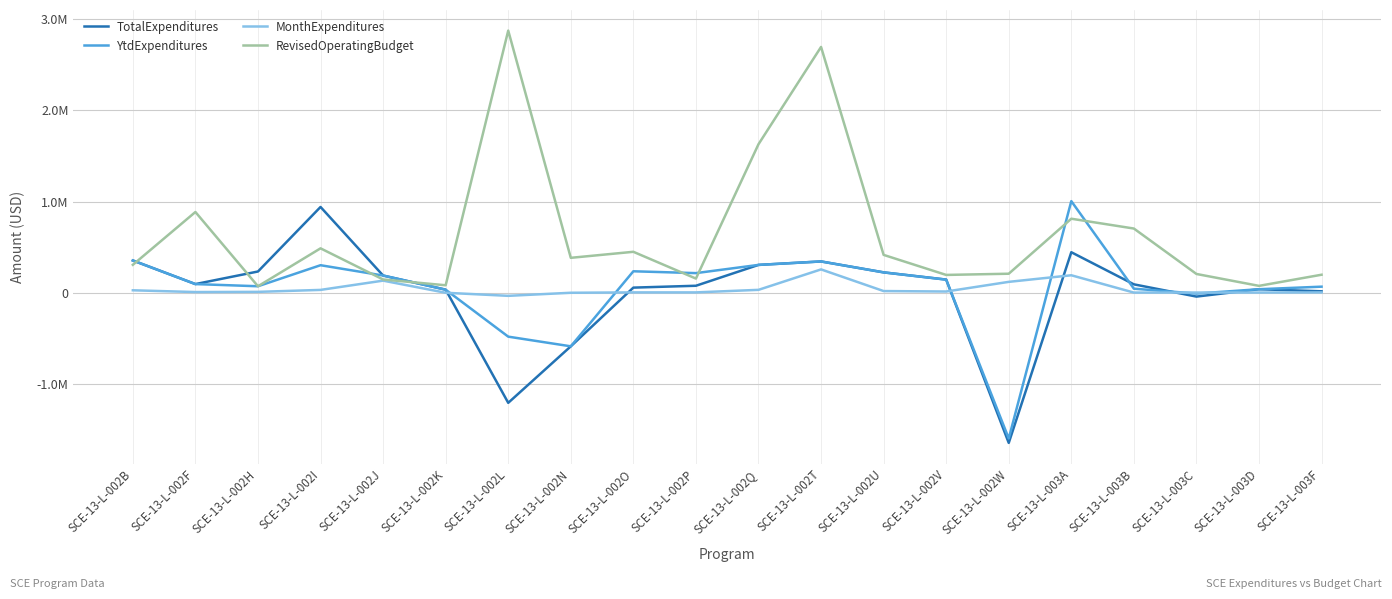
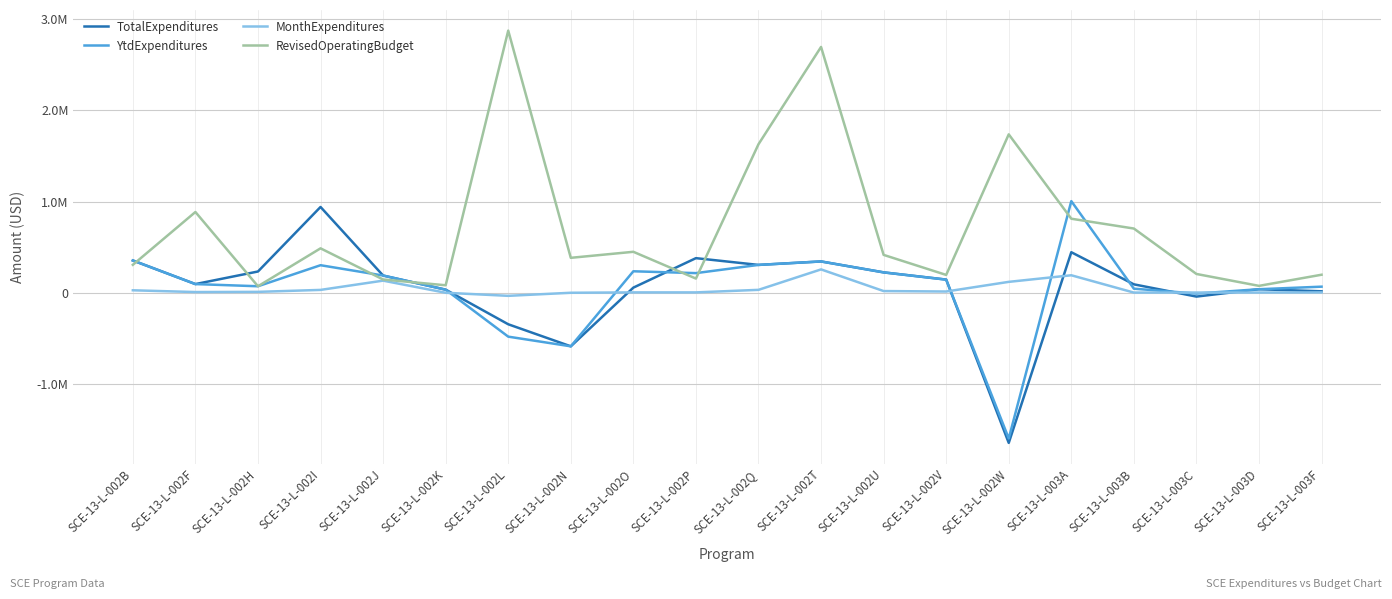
  {
    "TotalExpenditures": {
      "SCE-13-L-002H": 200000,
      "SCE-13-L-002I": 900000,
-     "SCE-13-L-002L": -1200000,
+     "SCE-13-L-002L": -300000,
      "SCE-13-L-002O": 100000,
-     "SCE-13-L-002P": 100000,
+     "SCE-13-L-002P": 400000,
      "SCE-13-L-002W": -1600000,
      "SCE-13-L-003A": 400000,
      "SCE-13-L-003B": 100000,
      "SCE-13-L-003C": 0
    },
    "YtdExpenditures": {
      "SCE-13-L-002I": 300000,
      "SCE-13-L-002L": -500000,
      "SCE-13-L-002O": 200000,
      "SCE-13-L-002P": 200000,
      "SCE-13-L-002W": -1600000,
      "SCE-13-L-003A": 1000000,
      "SCE-13-L-003B": 0,
      "SCE-13-L-003F": 100000
    },
    "MonthExpenditures": {
      "SCE-13-L-002B": 0,
      "SCE-13-L-002F": 0,
      "SCE-13-L-002H": 0,
      "SCE-13-L-002I": 0,
      "SCE-13-L-002K": 0,
      "SCE-13-L-002L": 0,
      "SCE-13-L-002N": 0,
      "SCE-13-L-002O": 0,
      "SCE-13-L-002P": 0,
      "SCE-13-L-002Q": 0,
      "SCE-13-L-002T": 300000,
      "SCE-13-L-002U": 0,
      "SCE-13-L-002V": 0,
      "SCE-13-L-002W": 100000,
      "SCE-13-L-003A": 200000,
      "SCE-13-L-003B": 0,
      "SCE-13-L-003D": 0
    },
    "RevisedOperatingBudget": {
      "SCE-13-L-002B": 300000,
      "SCE-13-L-002F": 900000,
      "SCE-13-L-002I": 500000,
      "SCE-13-L-002K": 100000,
      "SCE-13-L-002L": 2900000,
      "SCE-13-L-002N": 400000,
      "SCE-13-L-002O": 500000,
      "SCE-13-L-002P": 200000,
      "SCE-13-L-002Q": 1600000,
      "SCE-13-L-002T": 2700000,
      "SCE-13-L-002U": 400000,
      "SCE-13-L-002V": 200000,
-     "SCE-13-L-002W": 200000,
+     "SCE-13-L-002W": 1700000,
      "SCE-13-L-003A": 800000,
      "SCE-13-L-003B": 700000,
      "SCE-13-L-003C": 200000,
      "SCE-13-L-003D": 100000,
      "SCE-13-L-003F": 200000
    }
  }
